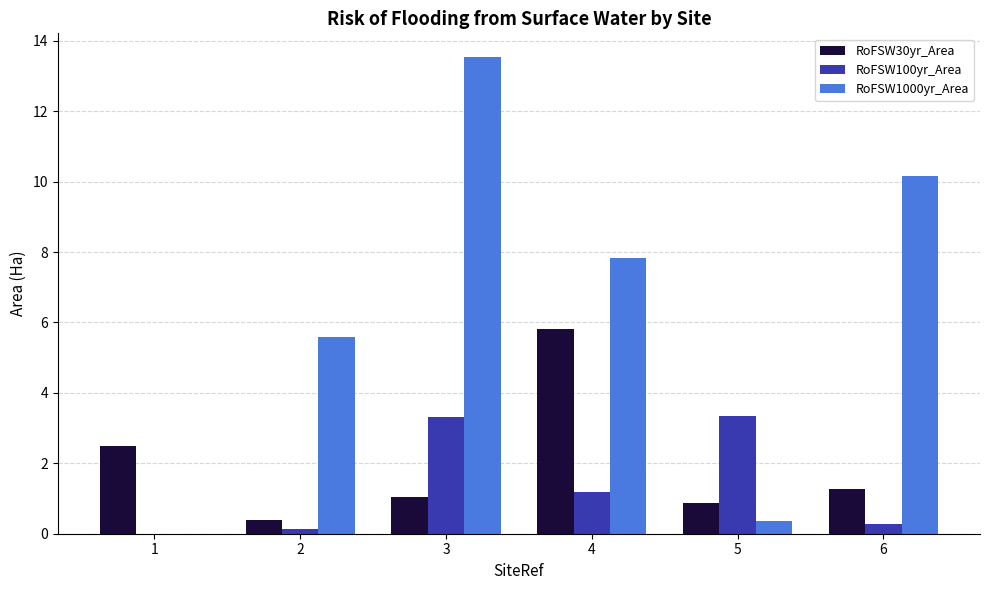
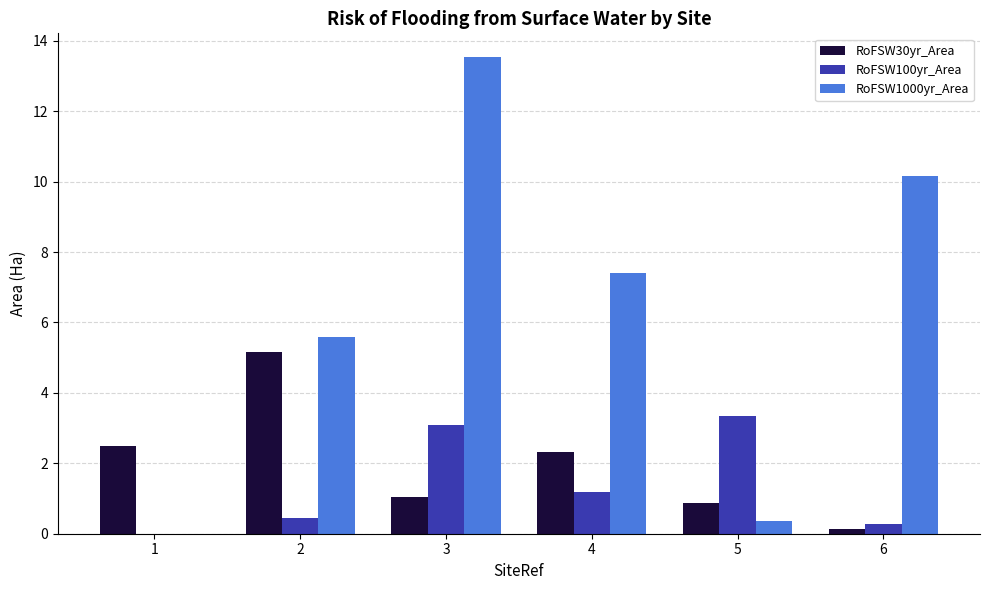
  {
    "RoFSW30yr_Area": {
      "1": 2.5,
-     "2": 0.4,
+     "2": 5.2,
      "3": 1.0,
-     "4": 5.8,
+     "4": 2.3,
      "5": 0.9,
-     "6": 1.3
+     "6": 0.1
    },
    "RoFSW100yr_Area": {
      "1": 0.0,
-     "2": 0.1,
-     "3": 3.3,
+     "2": 0.5,
+     "3": 3.1,
      "4": 1.2,
      "5": 3.4,
      "6": 0.3
    },
    "RoFSW1000yr_Area": {
      "1": 0.0,
      "2": 5.6,
      "3": 13.5,
-     "4": 7.8,
+     "4": 7.4,
      "5": 0.4,
      "6": 10.1
    }
  }
